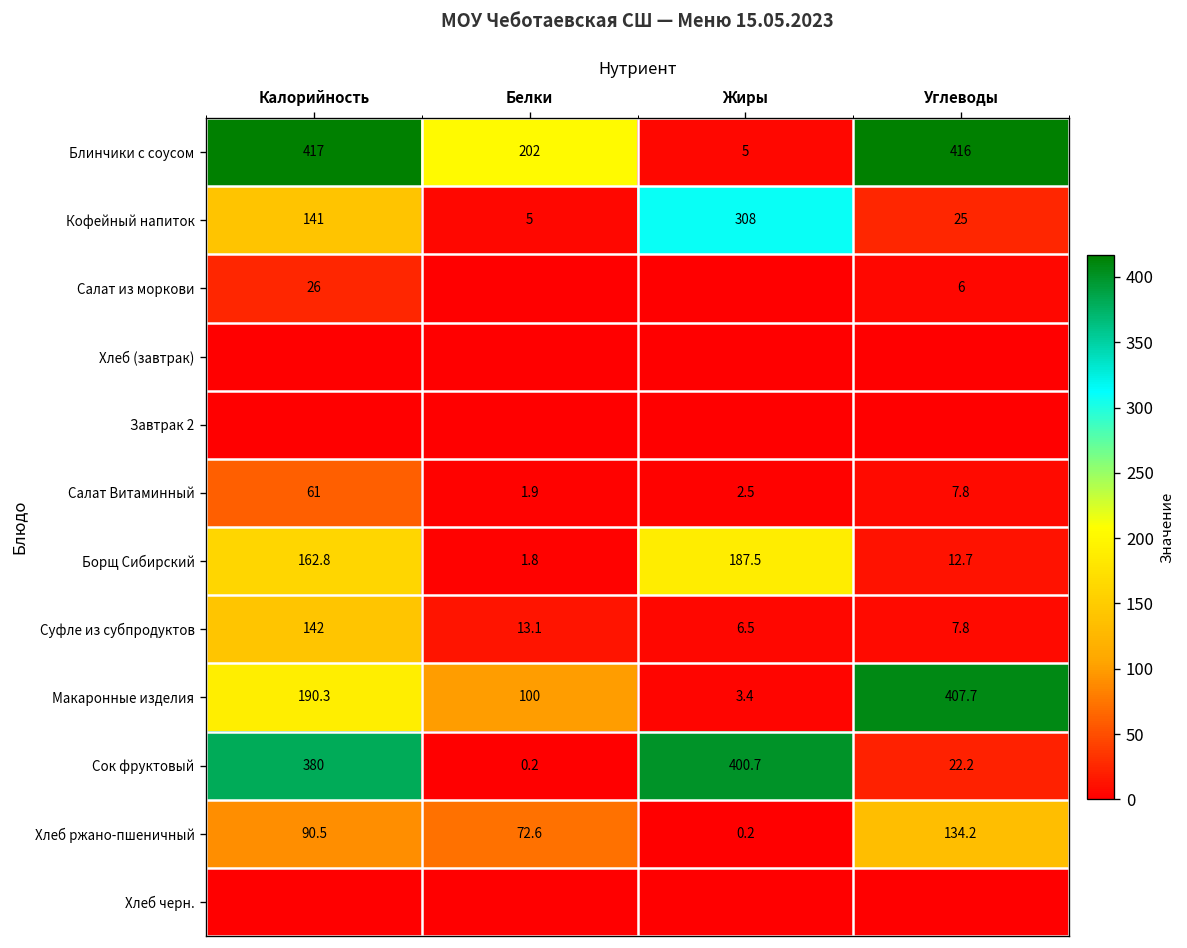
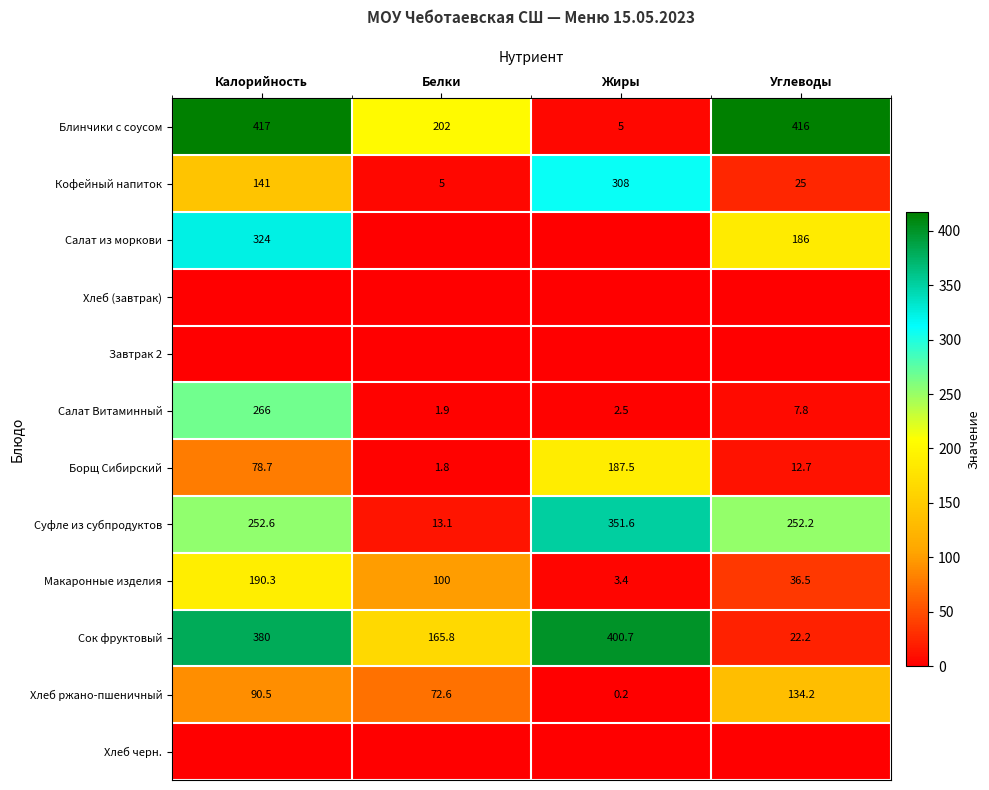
  {
    "Блинчики с соусом": {
      "Калорийность": 417,
      "Белки": 202,
      "Жиры": 5,
      "Углеводы": 416
    },
    "Кофейный напиток": {
      "Калорийность": 141,
      "Белки": 5,
      "Жиры": 308,
      "Углеводы": 25
    },
    "Салат из моркови": {
-     "Калорийность": 26,
-     "Углеводы": 6
+     "Калорийность": 324,
+     "Углеводы": 186
    },
    "Салат Витаминный": {
-     "Калорийность": 61,
+     "Калорийность": 266,
      "Белки": 1.9,
      "Жиры": 2.5,
      "Углеводы": 7.8
    },
    "Борщ Сибирский": {
-     "Калорийность": 162.8,
+     "Калорийность": 78.7,
      "Белки": 1.8,
      "Жиры": 187.5,
      "Углеводы": 12.7
    },
    "Суфле из субпродуктов": {
-     "Калорийность": 142,
+     "Калорийность": 252.6,
      "Белки": 13.1,
-     "Жиры": 6.5,
-     "Углеводы": 7.8
+     "Жиры": 351.6,
+     "Углеводы": 252.2
    },
    "Макаронные изделия": {
      "Калорийность": 190.3,
      "Белки": 100,
      "Жиры": 3.4,
-     "Углеводы": 407.7
+     "Углеводы": 36.5
    },
    "Сок фруктовый": {
      "Калорийность": 380,
-     "Белки": 0.2,
+     "Белки": 165.8,
      "Жиры": 400.7,
      "Углеводы": 22.2
    },
    "Хлеб ржано-пшеничный": {
      "Калорийность": 90.5,
      "Белки": 72.6,
      "Жиры": 0.2,
      "Углеводы": 134.2
    }
  }
